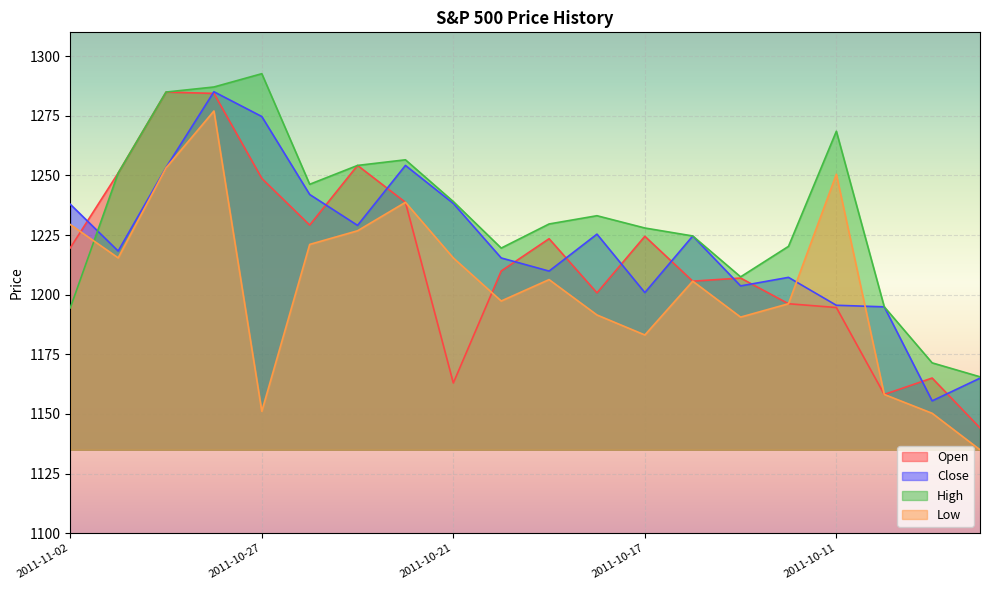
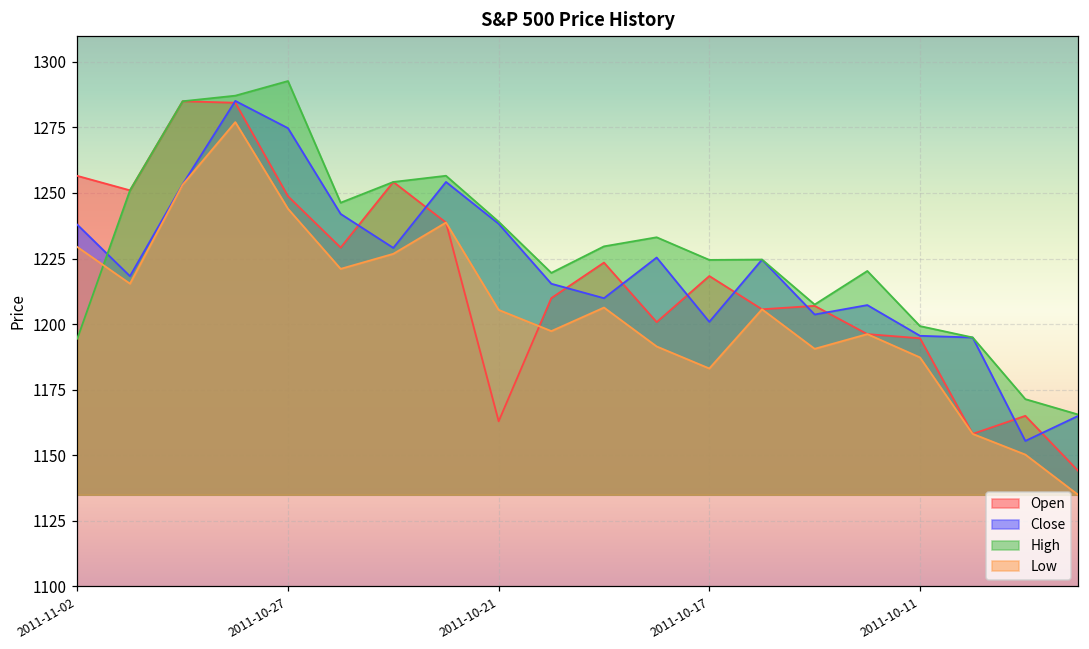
  {
    "Open": {
-     "2011-11-02": 1220,
+     "2011-11-02": 1257,
      "2011-10-27": 1249,
      "2011-10-21": 1163,
-     "2011-10-17": 1224
+     "2011-10-17": 1218
    },
    "Close": {
      "2011-11-02": 1238,
      "2011-10-27": 1275,
      "2011-10-17": 1201
    },
    "High": {
      "2011-11-02": 1194,
      "2011-10-27": 1293,
-     "2011-10-17": 1228,
-     "2011-10-11": 1269
+     "2011-10-17": 1224,
+     "2011-10-11": 1199
    },
    "Low": {
      "2011-11-02": 1229,
-     "2011-10-27": 1151,
-     "2011-10-21": 1215,
+     "2011-10-27": 1244,
+     "2011-10-21": 1205,
      "2011-10-17": 1183,
-     "2011-10-11": 1251
+     "2011-10-11": 1187
    }
  }
